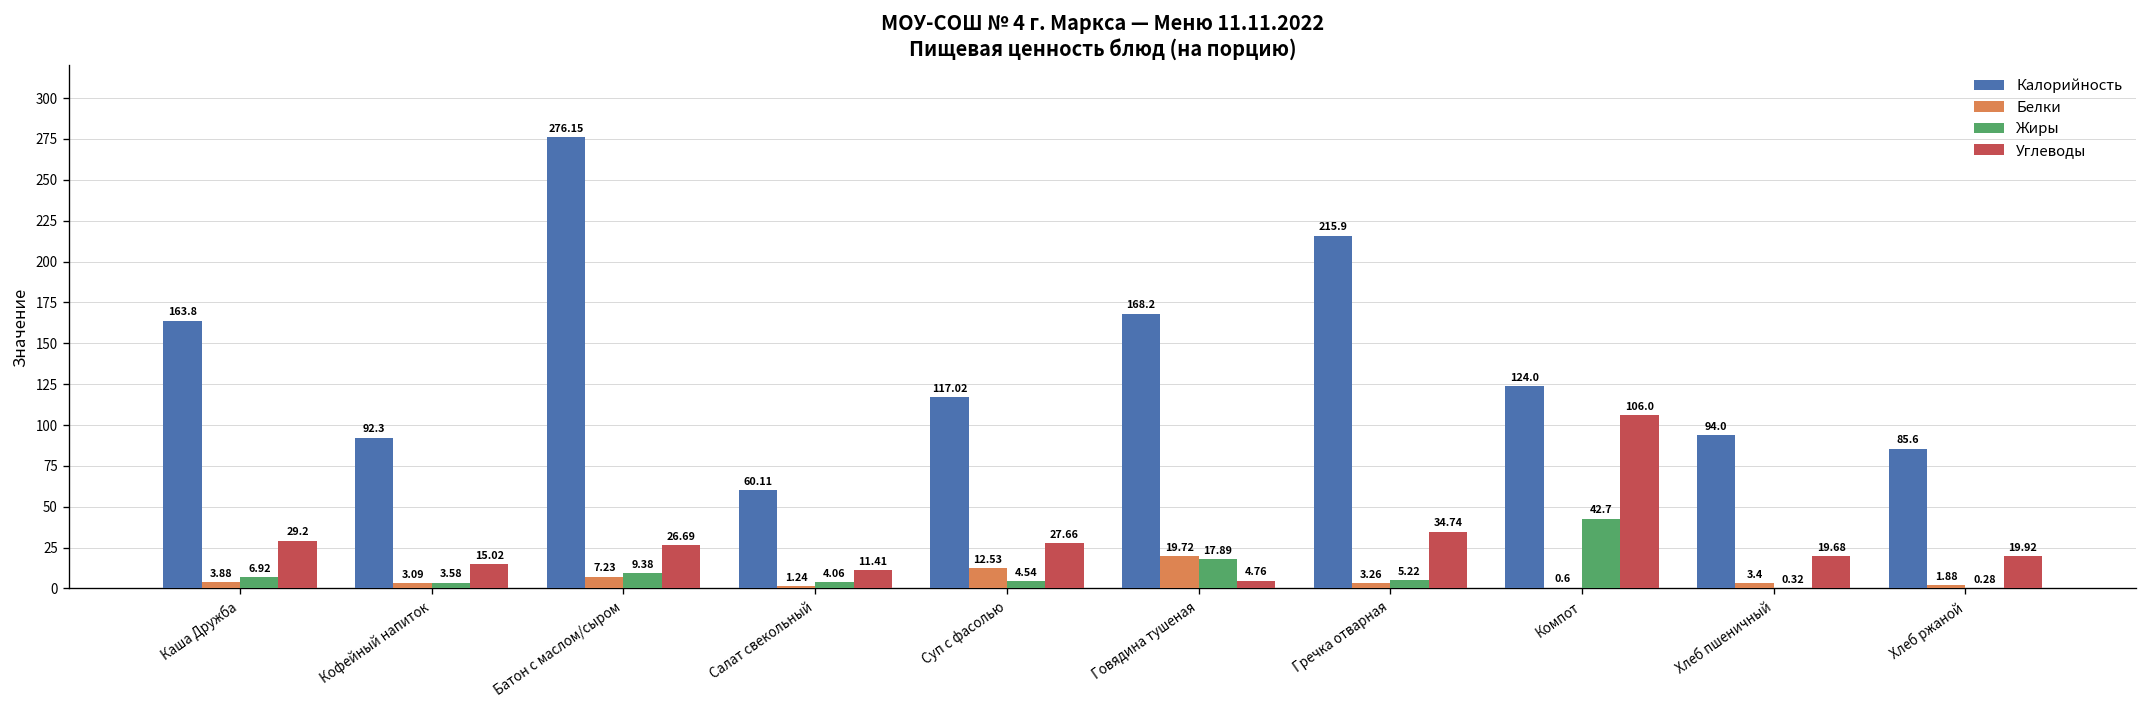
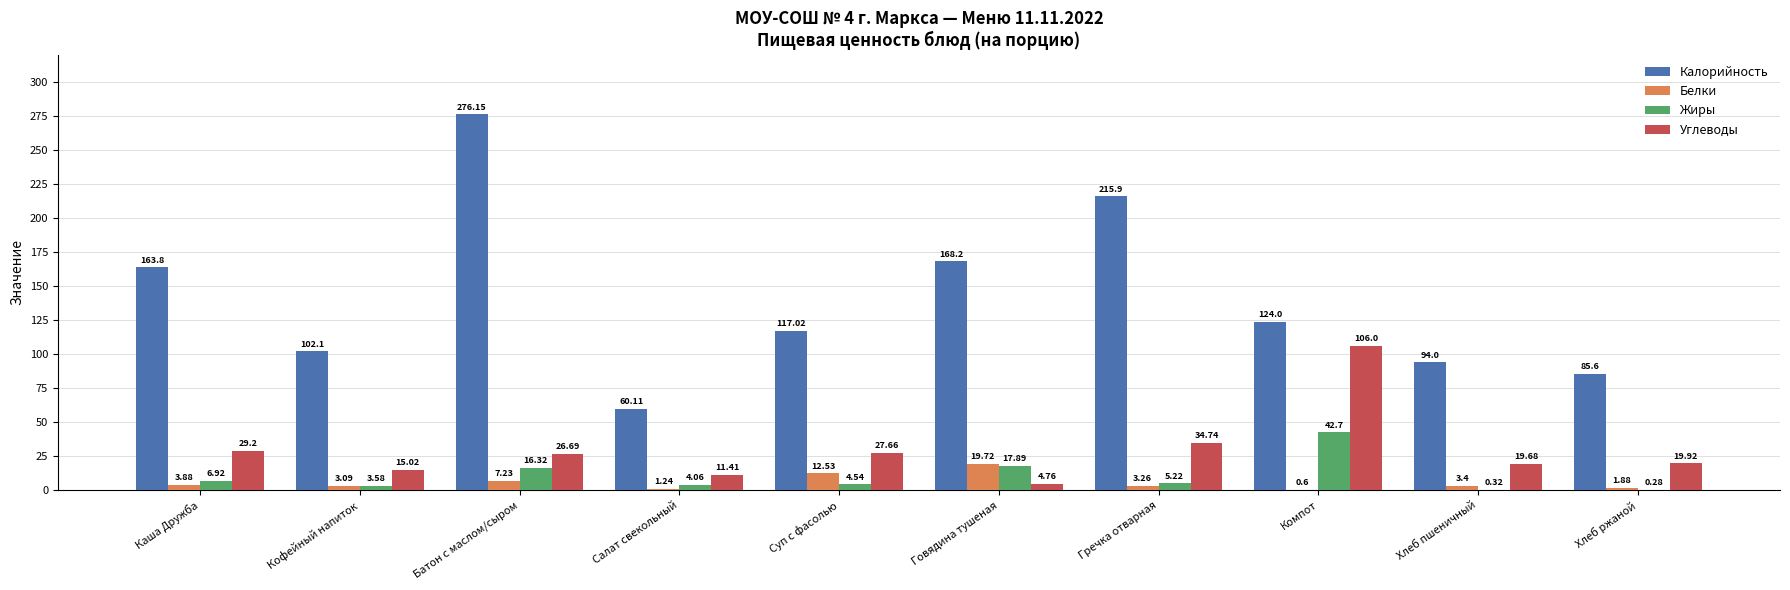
  {
    "Калорийность": {
      "Каша Дружба": 163.8,
-     "Кофейный напиток": 92.3,
+     "Кофейный напиток": 102.1,
      "Батон с маслом/сыром": 276.15,
      "Салат свекольный": 60.11,
      "Суп с фасолью": 117.02,
      "Говядина тушеная": 168.2,
      "Гречка отварная": 215.9,
      "Компот": 124.0,
      "Хлеб пшеничный": 94.0,
      "Хлеб ржаной": 85.6
    },
    "Жиры": {
      "Каша Дружба": 6.92,
      "Кофейный напиток": 3.58,
-     "Батон с маслом/сыром": 9.38,
+     "Батон с маслом/сыром": 16.32,
      "Салат свекольный": 4.06,
      "Суп с фасолью": 4.54,
      "Говядина тушеная": 17.89,
      "Гречка отварная": 5.22,
      "Компот": 42.7,
      "Хлеб пшеничный": 0.32,
      "Хлеб ржаной": 0.28
    }
  }
